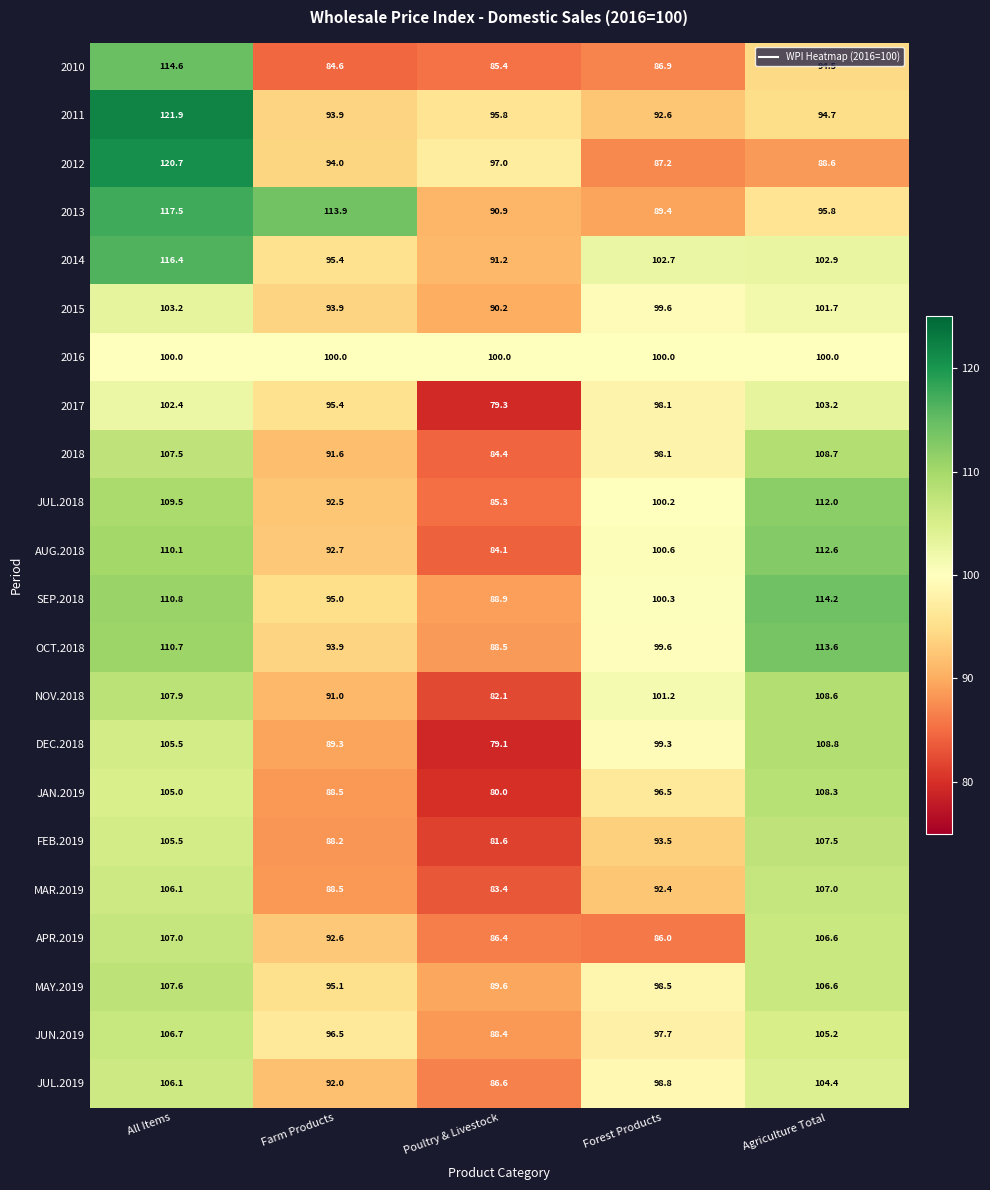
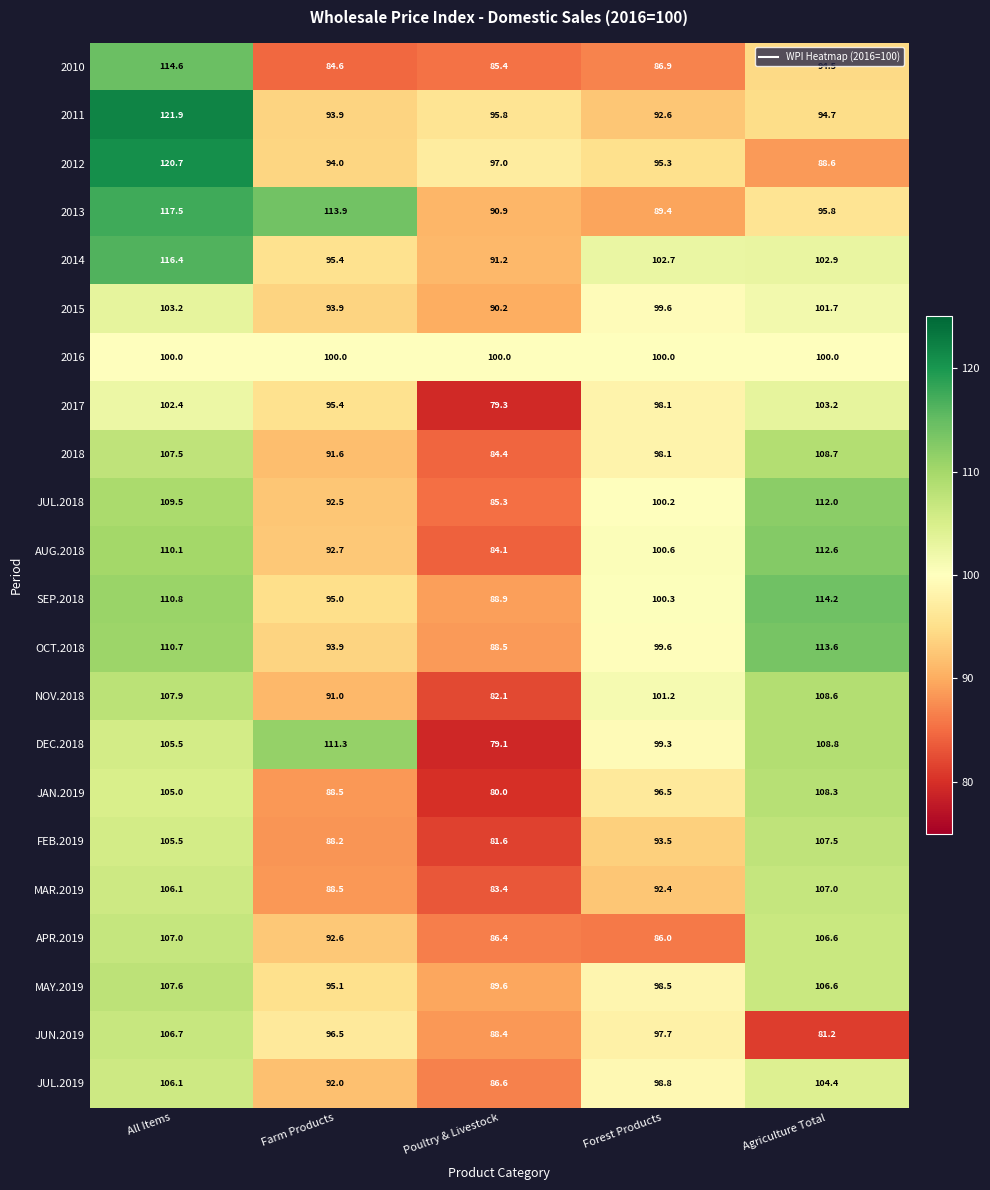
  {
    "2010": {
      "All Items": 114.6,
      "Farm Products": 84.6,
      "Poultry & Livestock": 85.4,
      "Forest Products": 86.9
    },
    "2011": {
      "All Items": 121.9,
      "Farm Products": 93.9,
      "Poultry & Livestock": 95.8,
      "Forest Products": 92.6,
      "Agriculture Total": 94.7
    },
    "2012": {
      "All Items": 120.7,
      "Farm Products": 94.0,
      "Poultry & Livestock": 97.0,
-     "Forest Products": 87.2,
+     "Forest Products": 95.3,
      "Agriculture Total": 88.6
    },
    "2013": {
      "All Items": 117.5,
      "Farm Products": 113.9,
      "Poultry & Livestock": 90.9,
      "Forest Products": 89.4,
      "Agriculture Total": 95.8
    },
    "2014": {
      "All Items": 116.4,
      "Farm Products": 95.4,
      "Poultry & Livestock": 91.2,
      "Forest Products": 102.7,
      "Agriculture Total": 102.9
    },
    "2015": {
      "All Items": 103.2,
      "Farm Products": 93.9,
      "Poultry & Livestock": 90.2,
      "Forest Products": 99.6,
      "Agriculture Total": 101.7
    },
    "2016": {
      "All Items": 100.0,
      "Farm Products": 100.0,
      "Poultry & Livestock": 100.0,
      "Forest Products": 100.0,
      "Agriculture Total": 100.0
    },
    "2017": {
      "All Items": 102.4,
      "Farm Products": 95.4,
      "Poultry & Livestock": 79.3,
      "Forest Products": 98.1,
      "Agriculture Total": 103.2
    },
    "2018": {
      "All Items": 107.5,
      "Farm Products": 91.6,
      "Poultry & Livestock": 84.4,
      "Forest Products": 98.1,
      "Agriculture Total": 108.7
    },
    "JUL.2018": {
      "All Items": 109.5,
      "Farm Products": 92.5,
      "Poultry & Livestock": 85.3,
      "Forest Products": 100.2,
      "Agriculture Total": 112.0
    },
    "AUG.2018": {
      "All Items": 110.1,
      "Farm Products": 92.7,
      "Poultry & Livestock": 84.1,
      "Forest Products": 100.6,
      "Agriculture Total": 112.6
    },
    "SEP.2018": {
      "All Items": 110.8,
      "Farm Products": 95.0,
      "Poultry & Livestock": 88.9,
      "Forest Products": 100.3,
      "Agriculture Total": 114.2
    },
    "OCT.2018": {
      "All Items": 110.7,
      "Farm Products": 93.9,
      "Poultry & Livestock": 88.5,
      "Forest Products": 99.6,
      "Agriculture Total": 113.6
    },
    "NOV.2018": {
      "All Items": 107.9,
      "Farm Products": 91.0,
      "Poultry & Livestock": 82.1,
      "Forest Products": 101.2,
      "Agriculture Total": 108.6
    },
    "DEC.2018": {
      "All Items": 105.5,
-     "Farm Products": 89.3,
+     "Farm Products": 111.3,
      "Poultry & Livestock": 79.1,
      "Forest Products": 99.3,
      "Agriculture Total": 108.8
    },
    "JAN.2019": {
      "All Items": 105.0,
      "Farm Products": 88.5,
      "Poultry & Livestock": 80.0,
      "Forest Products": 96.5,
      "Agriculture Total": 108.3
    },
    "FEB.2019": {
      "All Items": 105.5,
      "Farm Products": 88.2,
      "Poultry & Livestock": 81.6,
      "Forest Products": 93.5,
      "Agriculture Total": 107.5
    },
    "MAR.2019": {
      "All Items": 106.1,
      "Farm Products": 88.5,
      "Poultry & Livestock": 83.4,
      "Forest Products": 92.4,
      "Agriculture Total": 107.0
    },
    "APR.2019": {
      "All Items": 107.0,
      "Farm Products": 92.6,
      "Poultry & Livestock": 86.4,
      "Forest Products": 86.0,
      "Agriculture Total": 106.6
    },
    "MAY.2019": {
      "All Items": 107.6,
      "Farm Products": 95.1,
      "Poultry & Livestock": 89.6,
      "Forest Products": 98.5,
      "Agriculture Total": 106.6
    },
    "JUN.2019": {
      "All Items": 106.7,
      "Farm Products": 96.5,
      "Poultry & Livestock": 88.4,
      "Forest Products": 97.7,
-     "Agriculture Total": 105.2
+     "Agriculture Total": 81.2
    },
    "JUL.2019": {
      "All Items": 106.1,
      "Farm Products": 92.0,
      "Poultry & Livestock": 86.6,
      "Forest Products": 98.8,
      "Agriculture Total": 104.4
    }
  }
